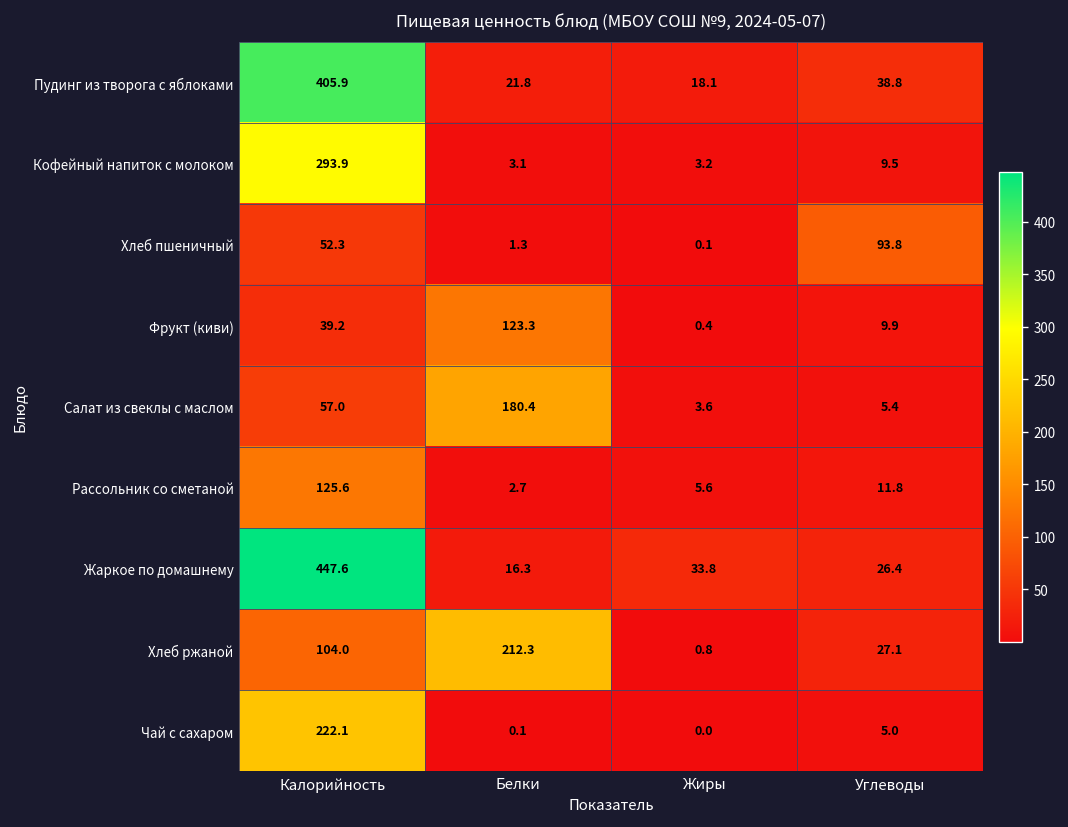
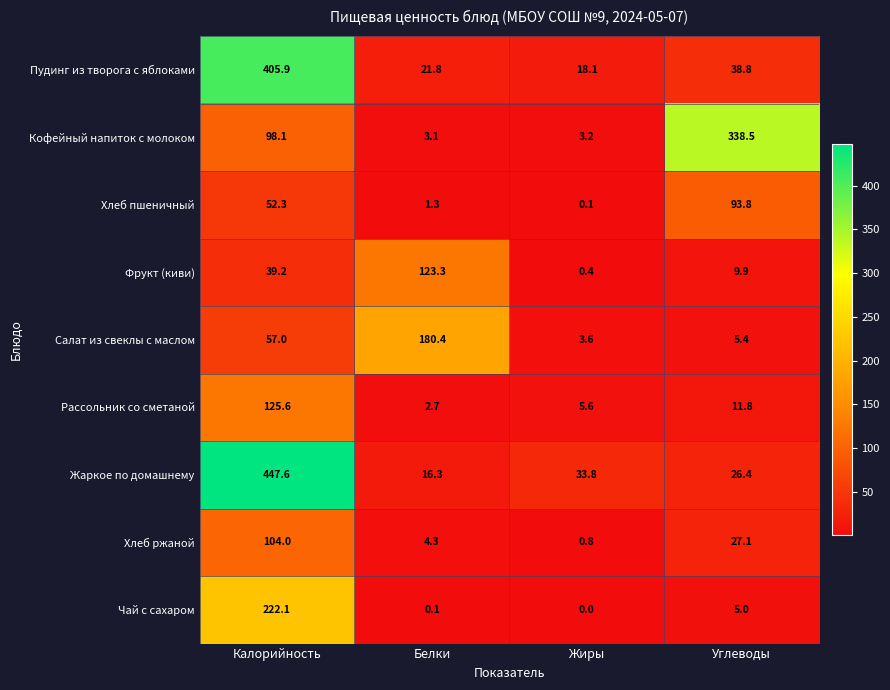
  {
    "Пудинг из творога с яблоками": {
      "Калорийность": 405.9,
      "Белки": 21.8,
      "Жиры": 18.1,
      "Углеводы": 38.8
    },
    "Кофейный напиток с молоком": {
-     "Калорийность": 293.9,
+     "Калорийность": 98.1,
      "Белки": 3.1,
      "Жиры": 3.2,
-     "Углеводы": 9.5
+     "Углеводы": 338.5
    },
    "Хлеб пшеничный": {
      "Калорийность": 52.3,
      "Белки": 1.3,
      "Жиры": 0.1,
      "Углеводы": 93.8
    },
    "Фрукт (киви)": {
      "Калорийность": 39.2,
      "Белки": 123.3,
      "Жиры": 0.4,
      "Углеводы": 9.9
    },
    "Салат из свеклы с маслом": {
      "Калорийность": 57.0,
      "Белки": 180.4,
      "Жиры": 3.6,
      "Углеводы": 5.4
    },
    "Рассольник со сметаной": {
      "Калорийность": 125.6,
      "Белки": 2.7,
      "Жиры": 5.6,
      "Углеводы": 11.8
    },
    "Жаркое по домашнему": {
      "Калорийность": 447.6,
      "Белки": 16.3,
      "Жиры": 33.8,
      "Углеводы": 26.4
    },
    "Хлеб ржаной": {
      "Калорийность": 104.0,
-     "Белки": 212.3,
+     "Белки": 4.3,
      "Жиры": 0.8,
      "Углеводы": 27.1
    },
    "Чай с сахаром": {
      "Калорийность": 222.1,
      "Белки": 0.1,
      "Жиры": 0.0,
      "Углеводы": 5.0
    }
  }
